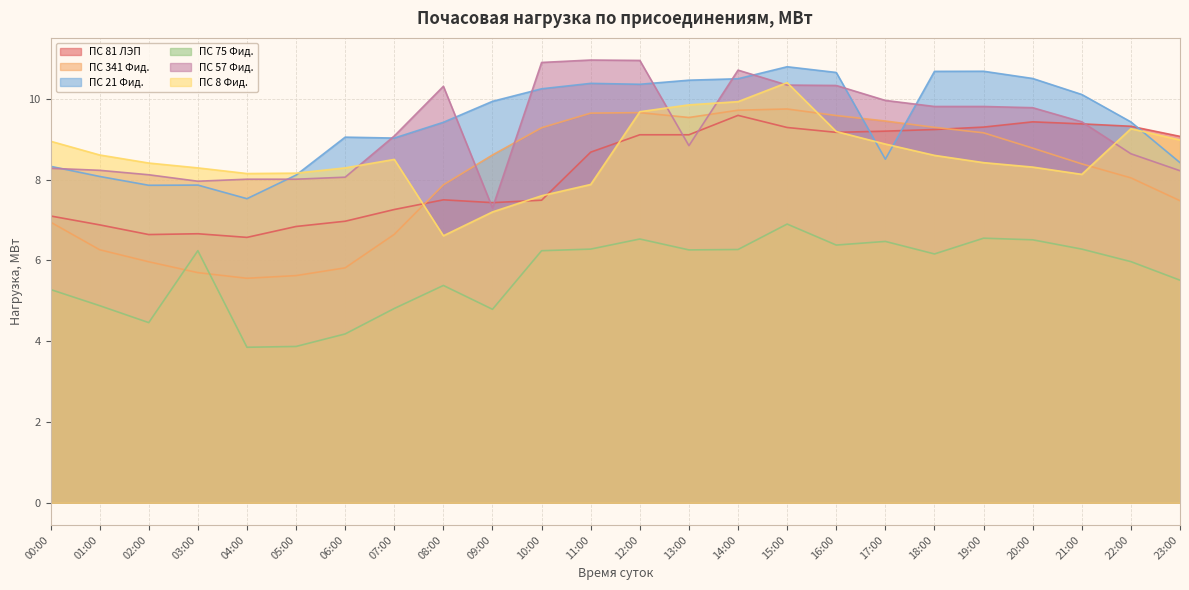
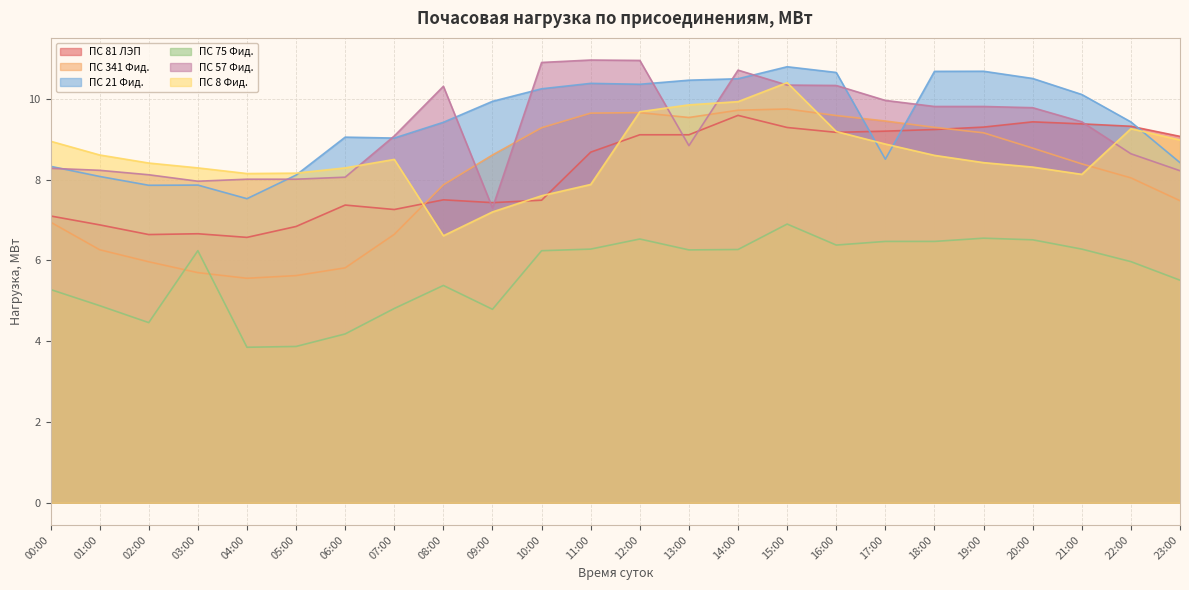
  {
    "ПС 81 ЛЭП": {
      "00:00": 7.1,
      "01:00": 6.9,
      "02:00": 6.6,
      "03:00": 6.7,
      "04:00": 6.6,
      "05:00": 6.8,
-     "06:00": 7.0,
+     "06:00": 7.4,
      "07:00": 7.3,
      "08:00": 7.5,
      "09:00": 7.4,
      "10:00": 7.5,
      "11:00": 8.7,
      "12:00": 9.1,
      "13:00": 9.1,
      "14:00": 9.6,
      "15:00": 9.3,
      "17:00": 9.2,
      "19:00": 9.3,
      "20:00": 9.4,
      "23:00": 9.1
    },
    "ПС 21 Фид.": {
      "01:00": 8.1,
      "02:00": 7.9,
      "03:00": 7.9,
      "04:00": 7.5,
      "06:00": 9.1,
      "08:00": 9.4,
      "09:00": 9.9,
      "10:00": 10.2,
      "11:00": 10.4,
      "12:00": 10.4,
      "13:00": 10.5,
      "14:00": 10.5,
      "15:00": 10.8,
      "16:00": 10.7,
      "17:00": 8.5,
      "18:00": 10.7,
      "19:00": 10.7,
      "20:00": 10.5,
      "21:00": 10.1,
      "22:00": 9.4,
      "23:00": 8.4
    },
    "ПС 75 Фид.": {
      "00:00": 5.3,
      "01:00": 4.9,
      "02:00": 4.5,
      "03:00": 6.2,
      "04:00": 3.9,
      "05:00": 3.9,
      "06:00": 4.2,
      "07:00": 4.8,
      "08:00": 5.4,
      "09:00": 4.8,
      "10:00": 6.2,
      "11:00": 6.3,
      "12:00": 6.5,
      "13:00": 6.3,
      "14:00": 6.3,
      "15:00": 6.9,
      "16:00": 6.4,
      "17:00": 6.5,
-     "18:00": 6.2,
+     "18:00": 6.5,
      "19:00": 6.6,
      "20:00": 6.5,
      "21:00": 6.3,
      "22:00": 6.0,
      "23:00": 5.5
    },
    "ПС 57 Фид.": {
      "01:00": 8.2,
      "02:00": 8.1,
      "03:00": 8.0,
      "04:00": 8.0,
      "05:00": 8.0,
      "06:00": 8.1,
      "08:00": 10.3,
      "09:00": 7.3,
      "10:00": 10.9,
      "11:00": 11.0,
      "12:00": 11.0,
      "13:00": 8.8,
      "14:00": 10.7,
      "16:00": 10.3,
      "17:00": 10.0,
      "18:00": 9.8,
      "19:00": 9.8,
      "20:00": 9.8,
      "22:00": 8.6,
      "23:00": 8.2
    }
  }
